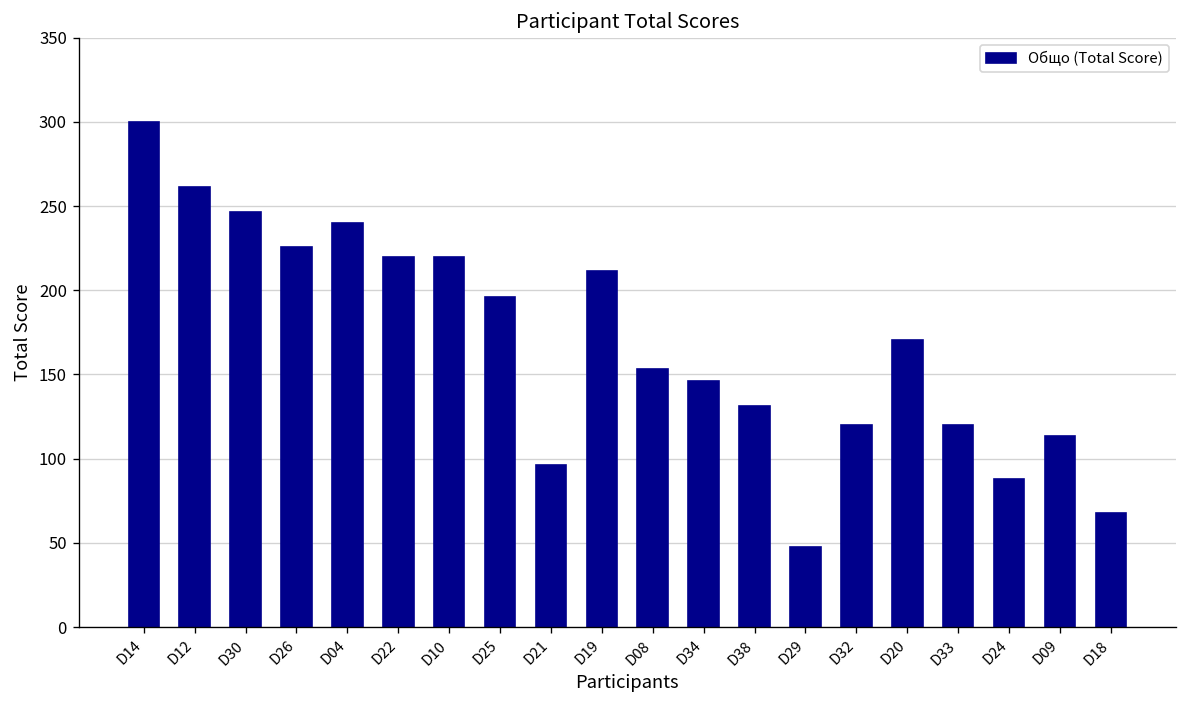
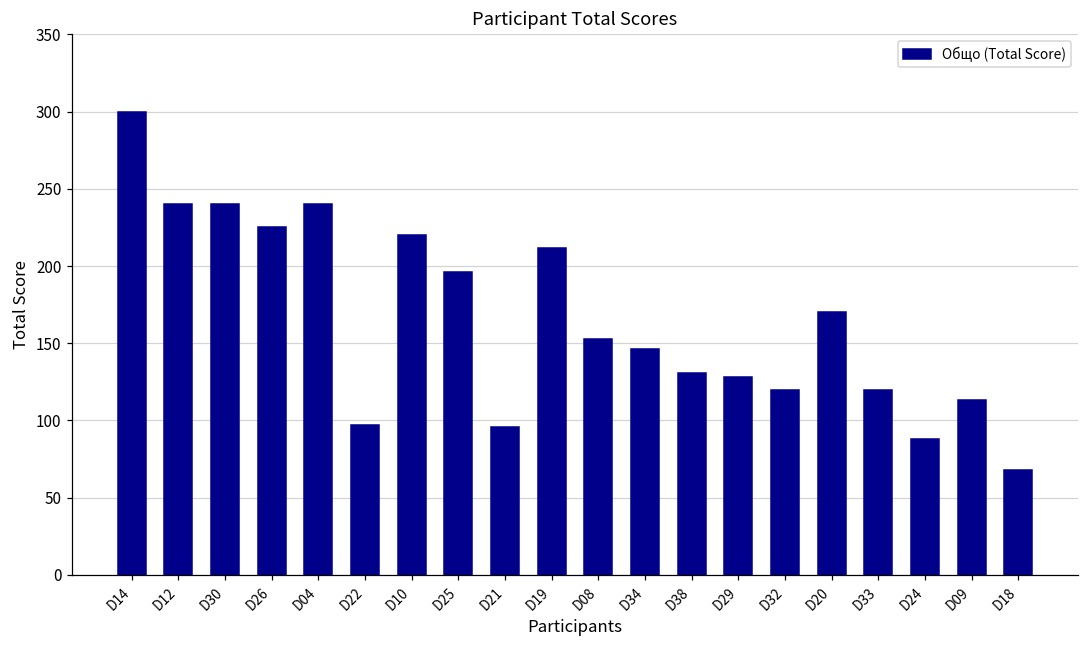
  {
    "D14": 300,
-   "D12": 261,
-   "D30": 247,
+   "D12": 240,
+   "D30": 240,
    "D26": 226,
    "D04": 240,
-   "D22": 220,
+   "D22": 97,
    "D10": 220,
    "D25": 196,
    "D21": 96,
    "D19": 212,
    "D08": 153,
    "D34": 146,
    "D38": 131,
-   "D29": 48,
+   "D29": 128,
    "D32": 120,
    "D20": 170,
    "D33": 120,
    "D24": 88,
    "D09": 114,
    "D18": 68
  }
